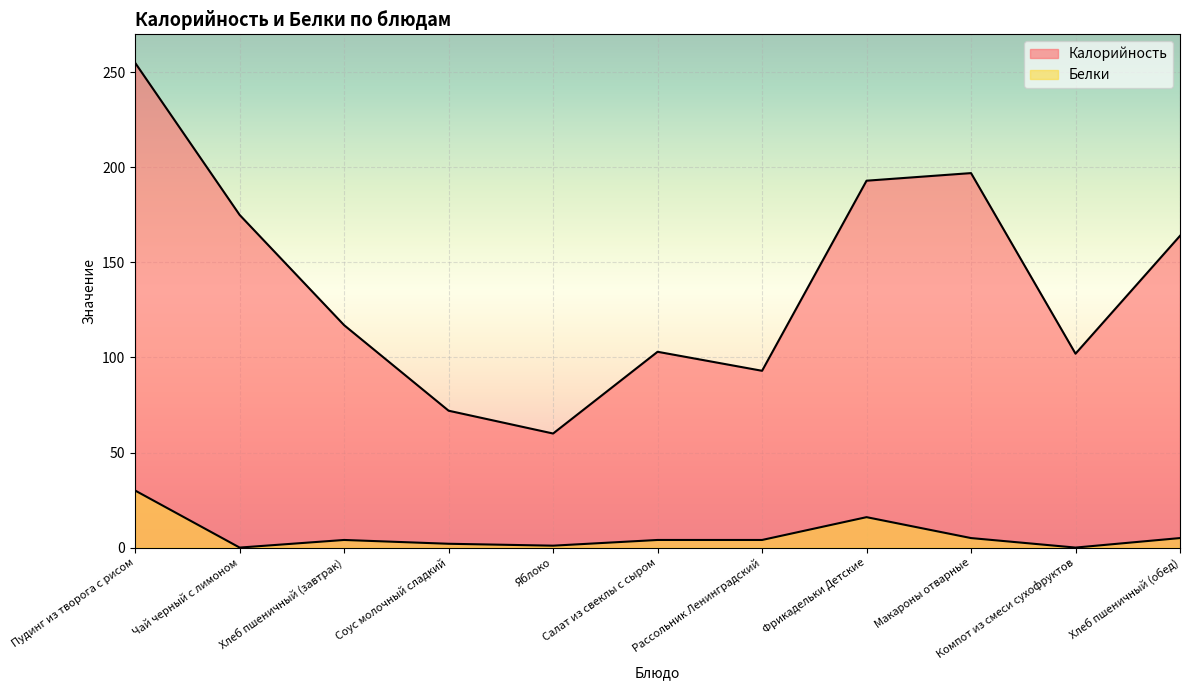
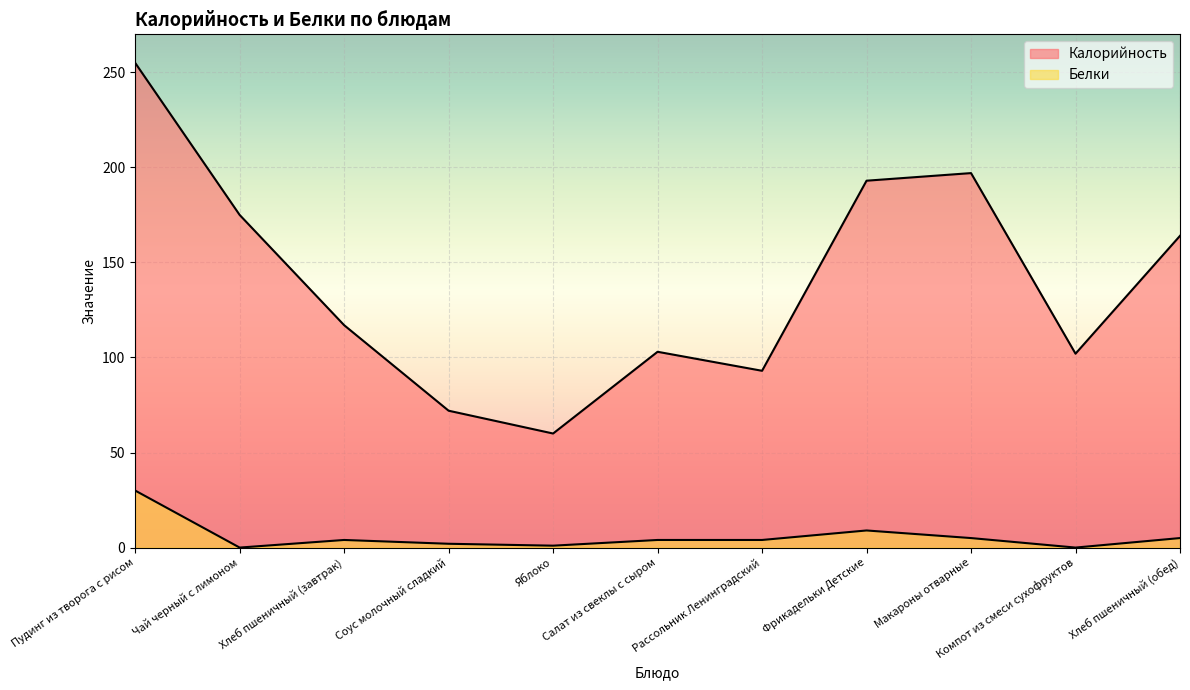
  {
    "Калорийность": {
      "Пудинг из творога с рисом": 255,
      "Чай черный с лимоном": 175,
      "Хлеб пшеничный (завтрак)": 117,
      "Соус молочный сладкий": 72,
      "Яблоко": 60,
      "Салат из свеклы с сыром": 103,
      "Рассольник Ленинградский": 93,
      "Фрикадельки Детские": 193,
      "Макароны отварные": 197,
      "Компот из смеси сухофруктов": 102,
      "Хлеб пшеничный (обед)": 164
    },
    "Белки": {
      "Пудинг из творога с рисом": 30,
      "Чай черный с лимоном": 0,
      "Хлеб пшеничный (завтрак)": 4,
      "Соус молочный сладкий": 2,
      "Яблоко": 1,
      "Салат из свеклы с сыром": 4,
      "Рассольник Ленинградский": 4,
-     "Фрикадельки Детские": 16,
+     "Фрикадельки Детские": 9,
      "Макароны отварные": 5,
      "Компот из смеси сухофруктов": 0,
      "Хлеб пшеничный (обед)": 5
    }
  }
